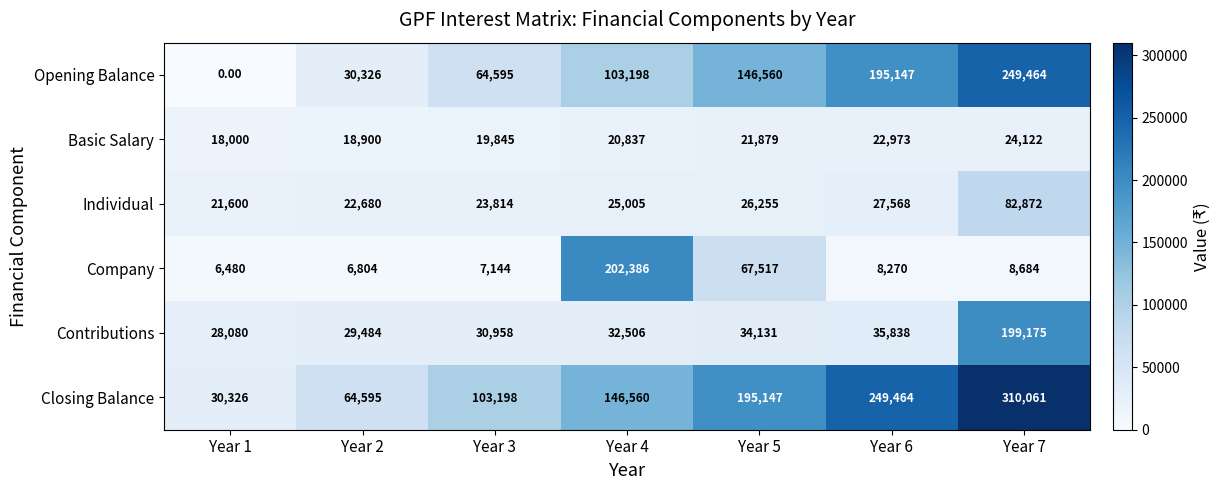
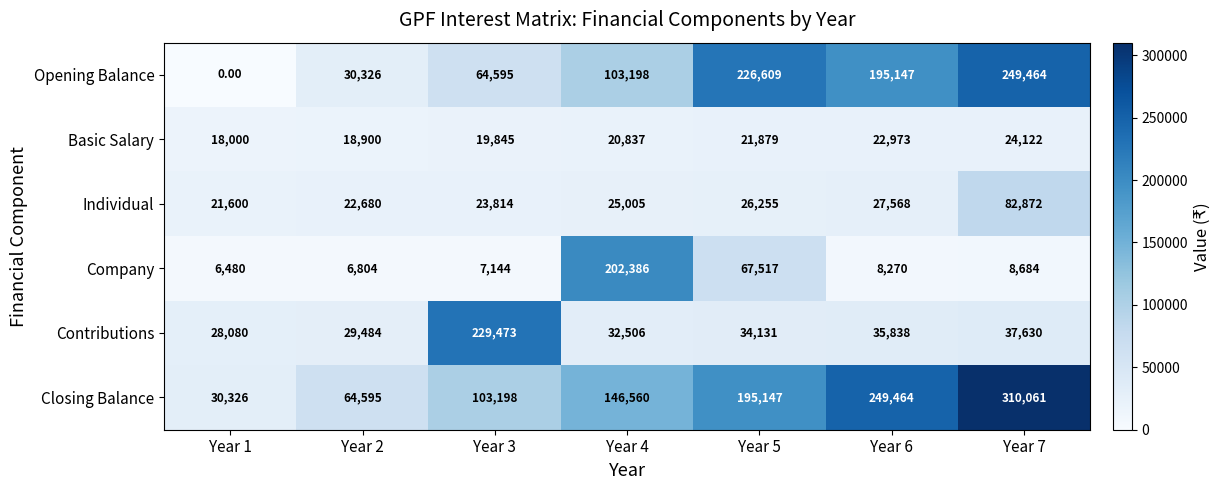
  {
    "Opening Balance": {
      "Year 1": "0.00",
      "Year 2": "30,326",
      "Year 3": "64,595",
      "Year 4": "103,198",
-     "Year 5": "146,560",
+     "Year 5": "226,609",
      "Year 6": "195,147",
      "Year 7": "249,464"
    },
    "Basic Salary": {
      "Year 1": "18,000",
      "Year 2": "18,900",
      "Year 3": "19,845",
      "Year 4": "20,837",
      "Year 5": "21,879",
      "Year 6": "22,973",
      "Year 7": "24,122"
    },
    "Individual": {
      "Year 1": "21,600",
      "Year 2": "22,680",
      "Year 3": "23,814",
      "Year 4": "25,005",
      "Year 5": "26,255",
      "Year 6": "27,568",
      "Year 7": "82,872"
    },
    "Company": {
      "Year 1": "6,480",
      "Year 2": "6,804",
      "Year 3": "7,144",
      "Year 4": "202,386",
      "Year 5": "67,517",
      "Year 6": "8,270",
      "Year 7": "8,684"
    },
    "Contributions": {
      "Year 1": "28,080",
      "Year 2": "29,484",
-     "Year 3": "30,958",
+     "Year 3": "229,473",
      "Year 4": "32,506",
      "Year 5": "34,131",
      "Year 6": "35,838",
-     "Year 7": "199,175"
+     "Year 7": "37,630"
    },
    "Closing Balance": {
      "Year 1": "30,326",
      "Year 2": "64,595",
      "Year 3": "103,198",
      "Year 4": "146,560",
      "Year 5": "195,147",
      "Year 6": "249,464",
      "Year 7": "310,061"
    }
  }
